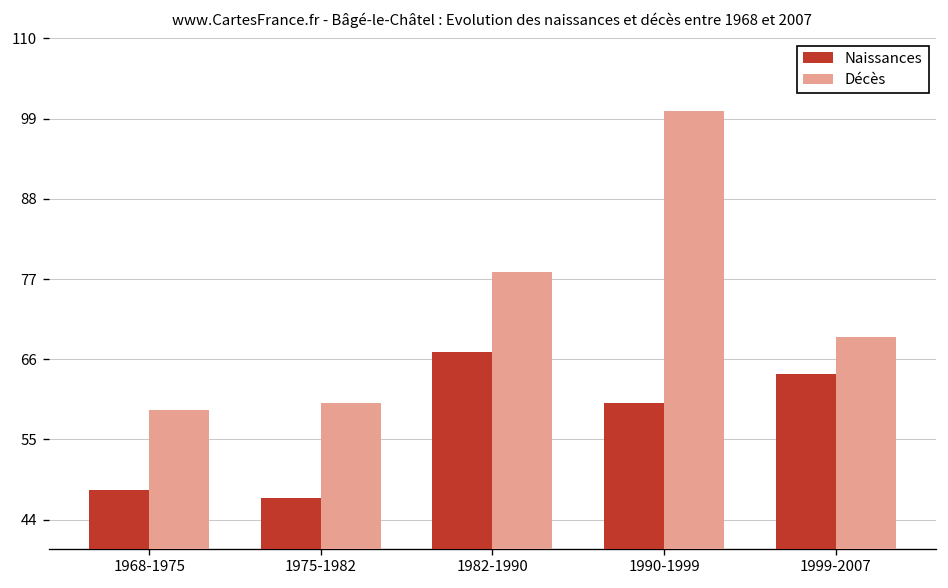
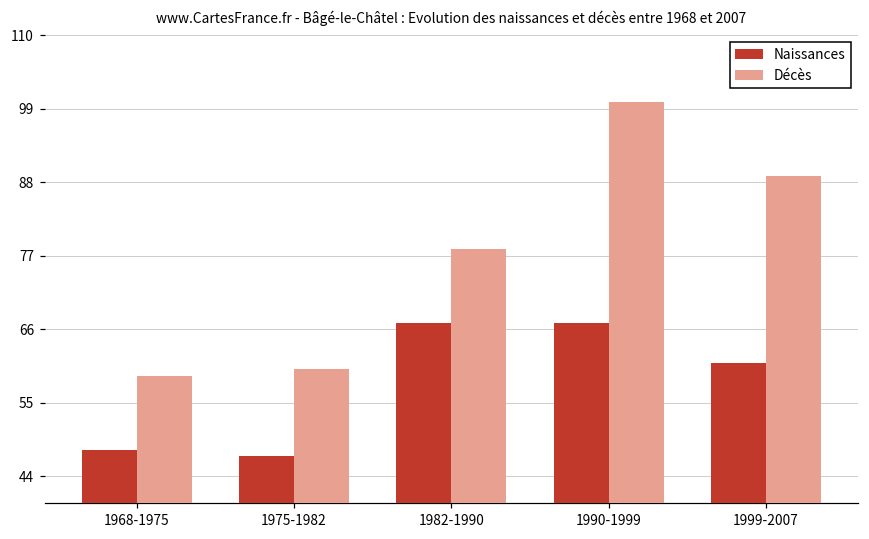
  {
    "Naissances": {
      "1968-1975": 48,
      "1975-1982": 47,
      "1982-1990": 67,
-     "1990-1999": 60,
-     "1999-2007": 64
+     "1990-1999": 67,
+     "1999-2007": 61
    },
    "Décès": {
      "1968-1975": 59,
      "1975-1982": 60,
      "1982-1990": 78,
      "1990-1999": 100,
-     "1999-2007": 69
+     "1999-2007": 89
    }
  }
